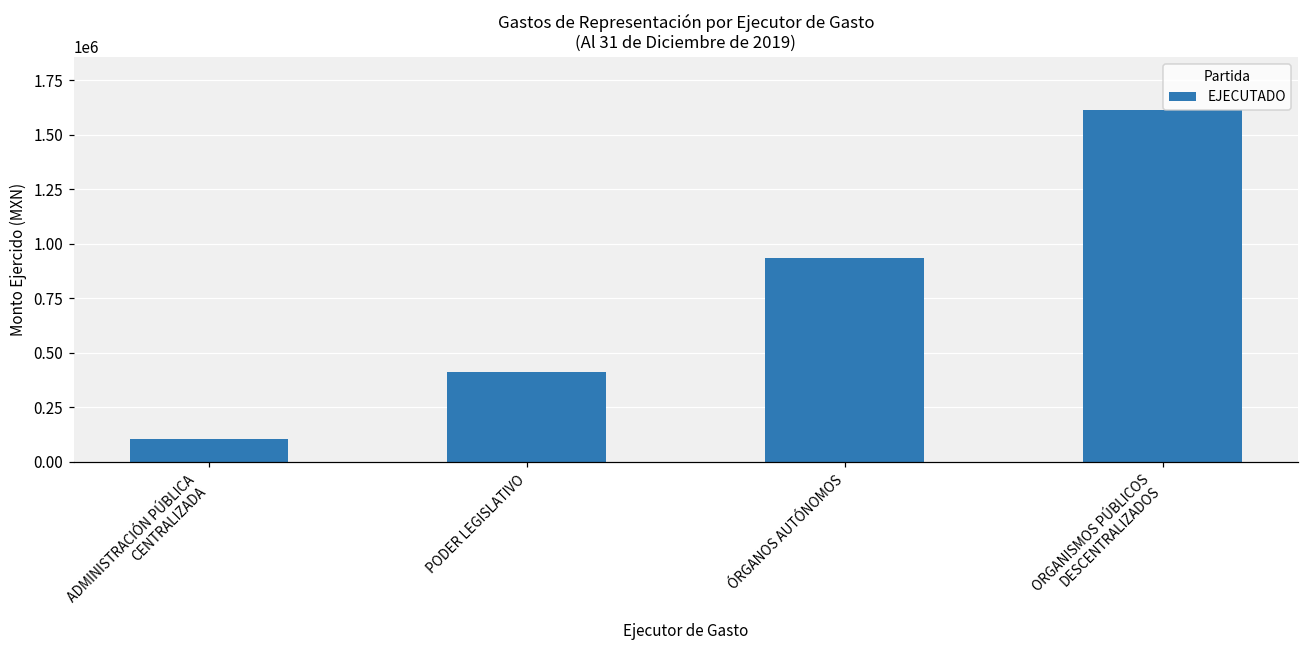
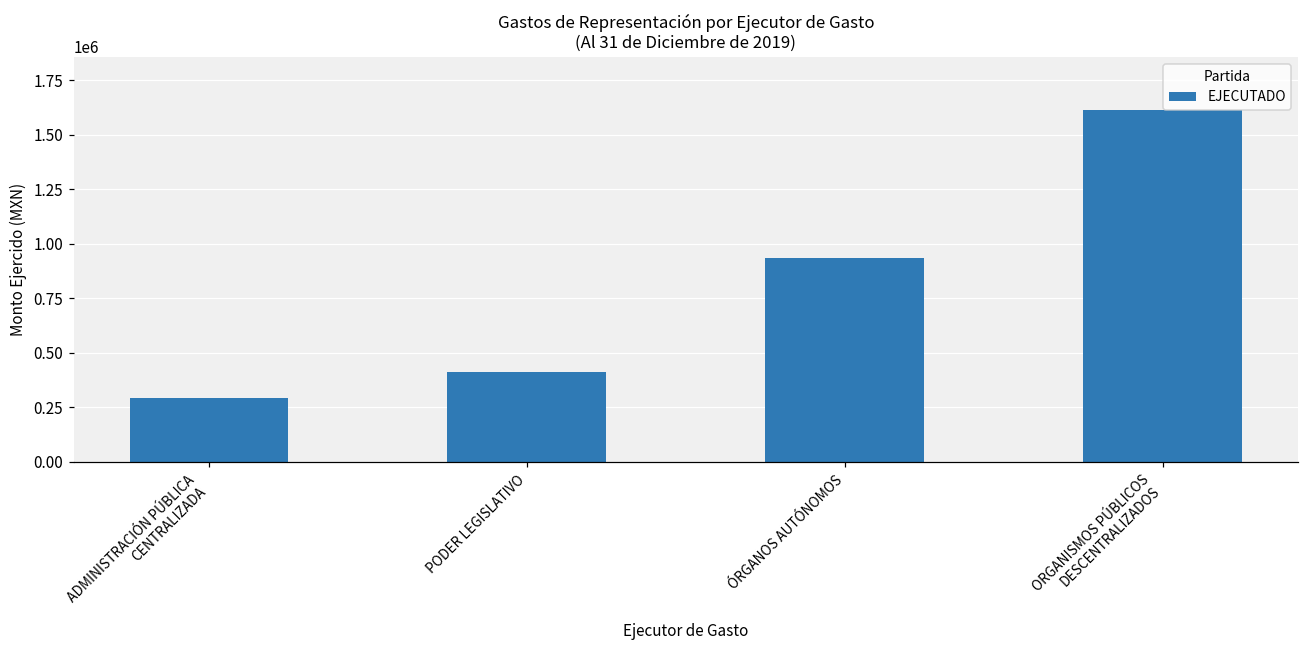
  {
-   "ADMINISTRACIÓN PÚBLICA CENTRALIZADA": 110000,
+   "ADMINISTRACIÓN PÚBLICA CENTRALIZADA": 290000,
    "PODER LEGISLATIVO": 410000,
    "ÓRGANOS AUTÓNOMOS": 940000
  }
